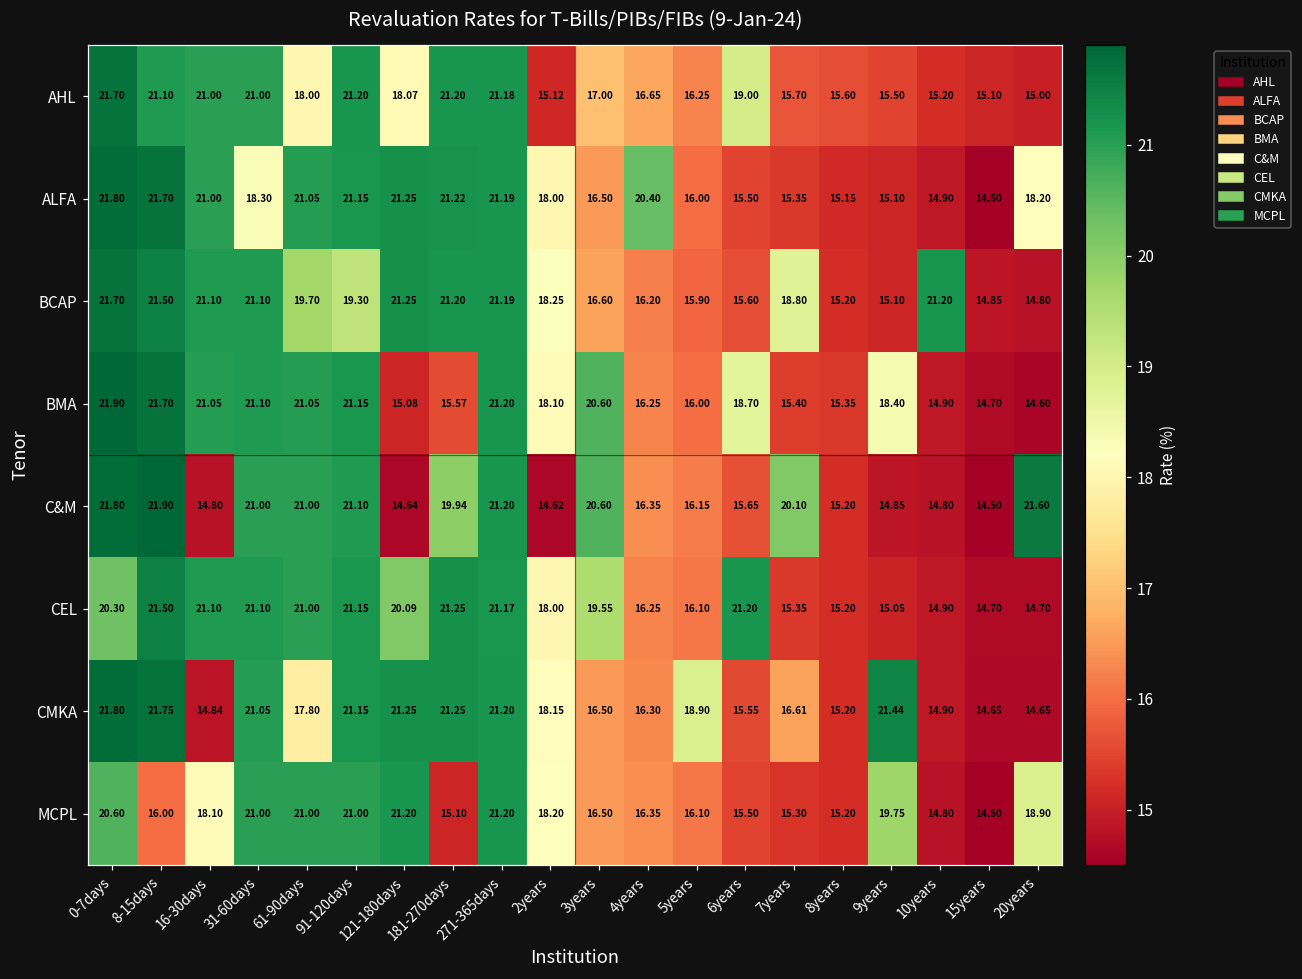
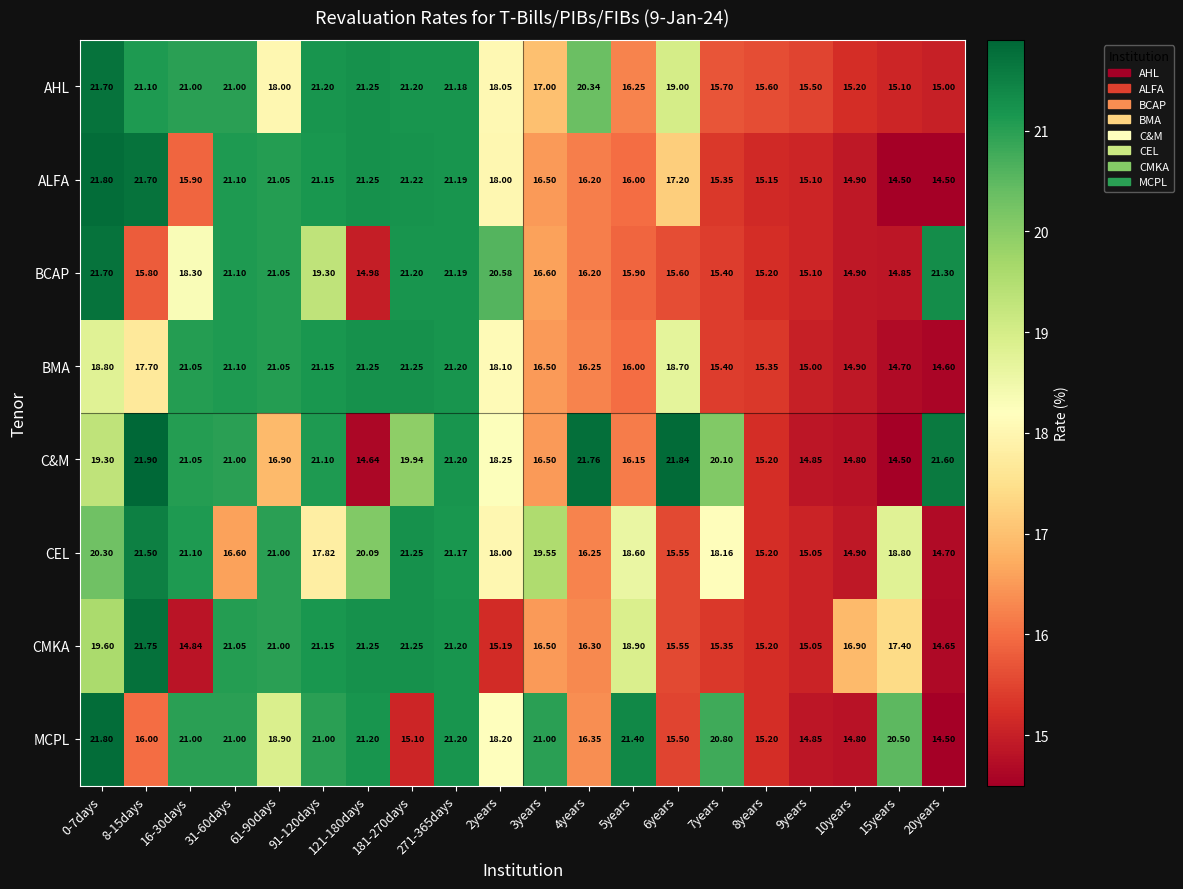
  {
    "AHL": {
      "0-7days": 21.70,
      "8-15days": 21.10,
      "16-30days": 21.00,
      "31-60days": 21.00,
      "61-90days": 18.00,
      "91-120days": 21.20,
-     "121-180days": 18.07,
+     "121-180days": 21.25,
      "181-270days": 21.20,
      "271-365days": 21.18,
-     "2years": 15.12,
+     "2years": 18.05,
      "3years": 17.00,
-     "4years": 16.65,
+     "4years": 20.34,
      "5years": 16.25,
      "6years": 19.00,
      "7years": 15.70,
      "8years": 15.60,
      "9years": 15.50,
      "10years": 15.20,
      "15years": 15.10,
      "20years": 15.00
    },
    "ALFA": {
      "0-7days": 21.80,
      "8-15days": 21.70,
-     "16-30days": 21.00,
-     "31-60days": 18.30,
+     "16-30days": 15.90,
+     "31-60days": 21.10,
      "61-90days": 21.05,
      "91-120days": 21.15,
      "121-180days": 21.25,
      "181-270days": 21.22,
      "271-365days": 21.19,
      "2years": 18.00,
      "3years": 16.50,
-     "4years": 20.40,
+     "4years": 16.20,
      "5years": 16.00,
-     "6years": 15.50,
+     "6years": 17.20,
      "7years": 15.35,
      "8years": 15.15,
      "9years": 15.10,
      "10years": 14.90,
      "15years": 14.50,
-     "20years": 18.20
+     "20years": 14.50
    },
    "BCAP": {
      "0-7days": 21.70,
-     "8-15days": 21.50,
-     "16-30days": 21.10,
+     "8-15days": 15.80,
+     "16-30days": 18.30,
      "31-60days": 21.10,
-     "61-90days": 19.70,
+     "61-90days": 21.05,
      "91-120days": 19.30,
-     "121-180days": 21.25,
+     "121-180days": 14.98,
      "181-270days": 21.20,
      "271-365days": 21.19,
-     "2years": 18.25,
+     "2years": 20.58,
      "3years": 16.60,
      "4years": 16.20,
      "5years": 15.90,
      "6years": 15.60,
-     "7years": 18.80,
+     "7years": 15.40,
      "8years": 15.20,
      "9years": 15.10,
-     "10years": 21.20,
+     "10years": 14.90,
      "15years": 14.85,
-     "20years": 14.80
+     "20years": 21.30
    },
    "BMA": {
-     "0-7days": 21.90,
-     "8-15days": 21.70,
+     "0-7days": 18.80,
+     "8-15days": 17.70,
      "16-30days": 21.05,
      "31-60days": 21.10,
      "61-90days": 21.05,
      "91-120days": 21.15,
-     "121-180days": 15.08,
-     "181-270days": 15.57,
+     "121-180days": 21.25,
+     "181-270days": 21.25,
      "271-365days": 21.20,
      "2years": 18.10,
-     "3years": 20.60,
+     "3years": 16.50,
      "4years": 16.25,
      "5years": 16.00,
      "6years": 18.70,
      "7years": 15.40,
      "8years": 15.35,
-     "9years": 18.40,
+     "9years": 15.00,
      "10years": 14.90,
      "15years": 14.70,
      "20years": 14.60
    },
    "C&M": {
-     "0-7days": 21.80,
+     "0-7days": 19.30,
      "8-15days": 21.90,
-     "16-30days": 14.80,
+     "16-30days": 21.05,
      "31-60days": 21.00,
-     "61-90days": 21.00,
+     "61-90days": 16.90,
      "91-120days": 21.10,
      "121-180days": 14.64,
      "181-270days": 19.94,
      "271-365days": 21.20,
-     "2years": 14.62,
-     "3years": 20.60,
-     "4years": 16.35,
+     "2years": 18.25,
+     "3years": 16.50,
+     "4years": 21.76,
      "5years": 16.15,
-     "6years": 15.65,
+     "6years": 21.84,
      "7years": 20.10,
      "8years": 15.20,
      "9years": 14.85,
      "10years": 14.80,
      "15years": 14.50,
      "20years": 21.60
    },
    "CEL": {
      "0-7days": 20.30,
      "8-15days": 21.50,
      "16-30days": 21.10,
-     "31-60days": 21.10,
+     "31-60days": 16.60,
      "61-90days": 21.00,
-     "91-120days": 21.15,
+     "91-120days": 17.82,
      "121-180days": 20.09,
      "181-270days": 21.25,
      "271-365days": 21.17,
      "2years": 18.00,
      "3years": 19.55,
      "4years": 16.25,
-     "5years": 16.10,
-     "6years": 21.20,
-     "7years": 15.35,
+     "5years": 18.60,
+     "6years": 15.55,
+     "7years": 18.16,
      "8years": 15.20,
      "9years": 15.05,
      "10years": 14.90,
-     "15years": 14.70,
+     "15years": 18.80,
      "20years": 14.70
    },
    "CMKA": {
-     "0-7days": 21.80,
+     "0-7days": 19.60,
      "8-15days": 21.75,
      "16-30days": 14.84,
      "31-60days": 21.05,
-     "61-90days": 17.80,
+     "61-90days": 21.00,
      "91-120days": 21.15,
      "121-180days": 21.25,
      "181-270days": 21.25,
      "271-365days": 21.20,
-     "2years": 18.15,
+     "2years": 15.19,
      "3years": 16.50,
      "4years": 16.30,
      "5years": 18.90,
      "6years": 15.55,
-     "7years": 16.61,
+     "7years": 15.35,
      "8years": 15.20,
-     "9years": 21.44,
-     "10years": 14.90,
-     "15years": 14.65,
+     "9years": 15.05,
+     "10years": 16.90,
+     "15years": 17.40,
      "20years": 14.65
    },
    "MCPL": {
-     "0-7days": 20.60,
+     "0-7days": 21.80,
      "8-15days": 16.00,
-     "16-30days": 18.10,
+     "16-30days": 21.00,
      "31-60days": 21.00,
-     "61-90days": 21.00,
+     "61-90days": 18.90,
      "91-120days": 21.00,
      "121-180days": 21.20,
      "181-270days": 15.10,
      "271-365days": 21.20,
      "2years": 18.20,
-     "3years": 16.50,
+     "3years": 21.00,
      "4years": 16.35,
-     "5years": 16.10,
+     "5years": 21.40,
      "6years": 15.50,
-     "7years": 15.30,
+     "7years": 20.80,
      "8years": 15.20,
-     "9years": 19.75,
+     "9years": 14.85,
      "10years": 14.80,
-     "15years": 14.50,
-     "20years": 18.90
+     "15years": 20.50,
+     "20years": 14.50
    }
  }
